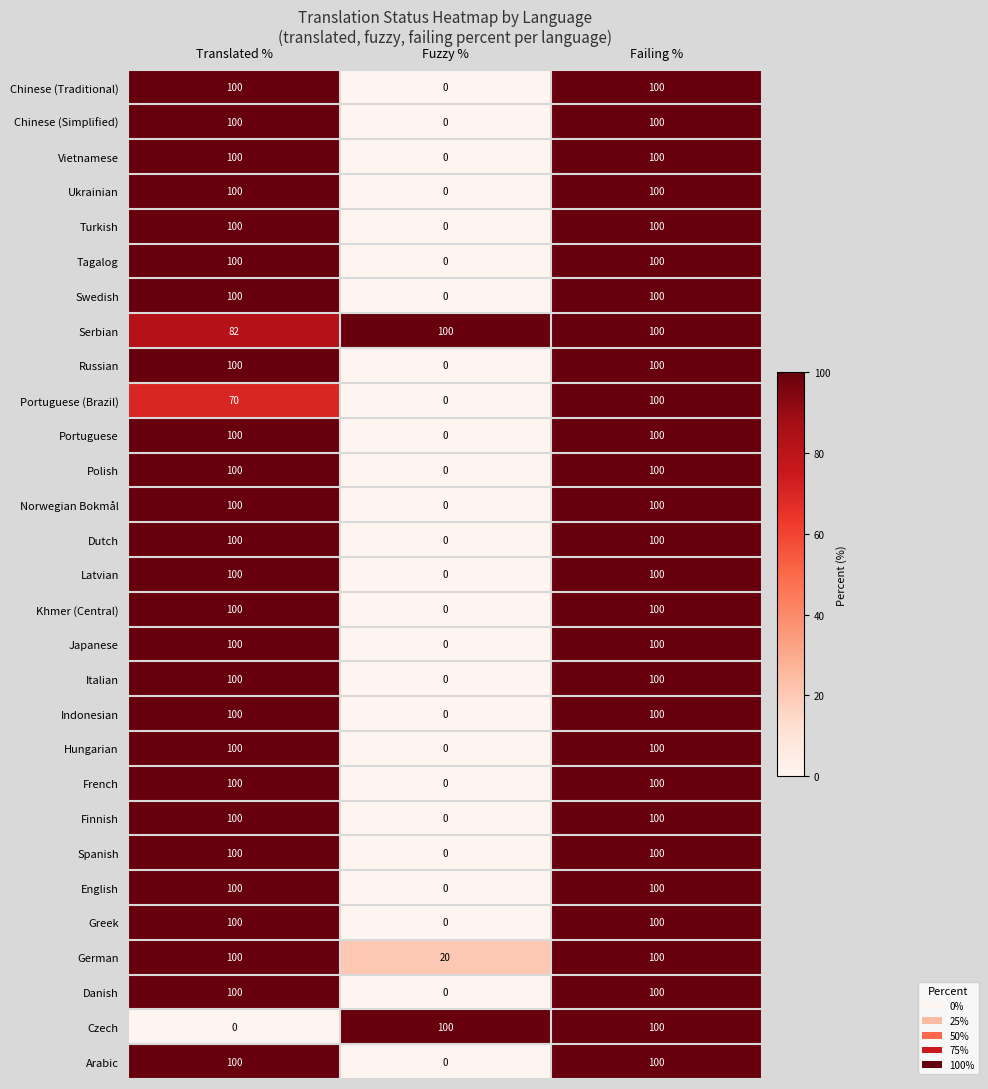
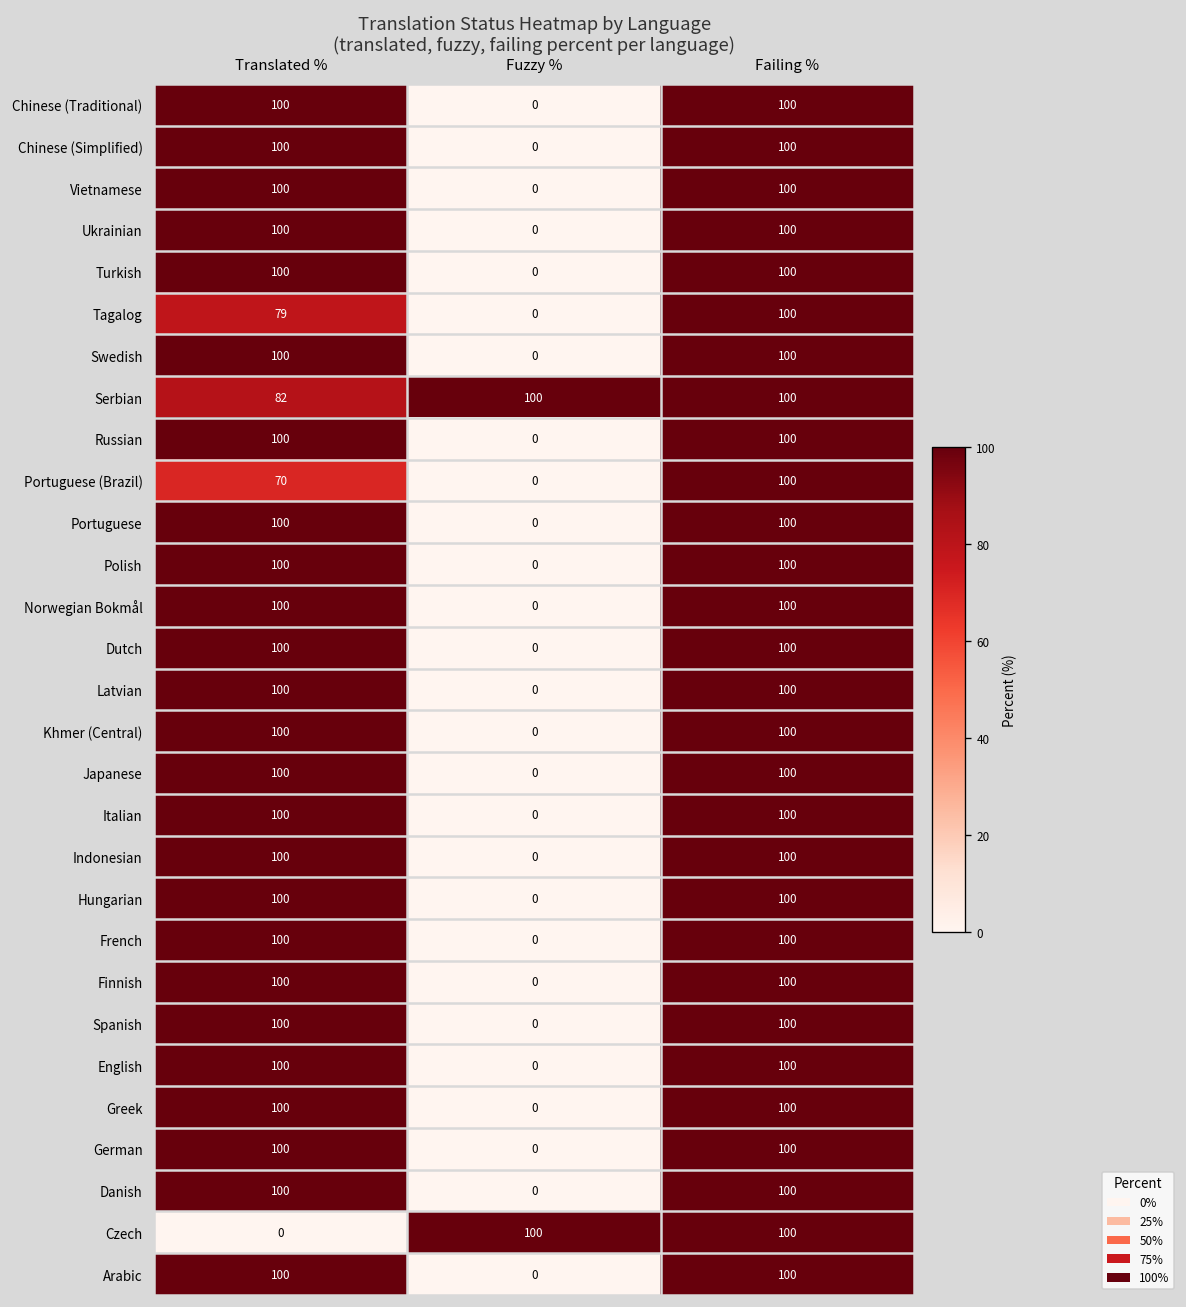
  {
    "Chinese (Traditional)": {
      "Translated %": 100,
      "Fuzzy %": 0,
      "Failing %": 100
    },
    "Chinese (Simplified)": {
      "Translated %": 100,
      "Fuzzy %": 0,
      "Failing %": 100
    },
    "Vietnamese": {
      "Translated %": 100,
      "Fuzzy %": 0,
      "Failing %": 100
    },
    "Ukrainian": {
      "Translated %": 100,
      "Fuzzy %": 0,
      "Failing %": 100
    },
    "Turkish": {
      "Translated %": 100,
      "Fuzzy %": 0,
      "Failing %": 100
    },
    "Tagalog": {
-     "Translated %": 100,
+     "Translated %": 79,
      "Fuzzy %": 0,
      "Failing %": 100
    },
    "Swedish": {
      "Translated %": 100,
      "Fuzzy %": 0,
      "Failing %": 100
    },
    "Serbian": {
      "Translated %": 82,
      "Fuzzy %": 100,
      "Failing %": 100
    },
    "Russian": {
      "Translated %": 100,
      "Fuzzy %": 0,
      "Failing %": 100
    },
    "Portuguese (Brazil)": {
      "Translated %": 70,
      "Fuzzy %": 0,
      "Failing %": 100
    },
    "Portuguese": {
      "Translated %": 100,
      "Fuzzy %": 0,
      "Failing %": 100
    },
    "Polish": {
      "Translated %": 100,
      "Fuzzy %": 0,
      "Failing %": 100
    },
    "Norwegian Bokmål": {
      "Translated %": 100,
      "Fuzzy %": 0,
      "Failing %": 100
    },
    "Dutch": {
      "Translated %": 100,
      "Fuzzy %": 0,
      "Failing %": 100
    },
    "Latvian": {
      "Translated %": 100,
      "Fuzzy %": 0,
      "Failing %": 100
    },
    "Khmer (Central)": {
      "Translated %": 100,
      "Fuzzy %": 0,
      "Failing %": 100
    },
    "Japanese": {
      "Translated %": 100,
      "Fuzzy %": 0,
      "Failing %": 100
    },
    "Italian": {
      "Translated %": 100,
      "Fuzzy %": 0,
      "Failing %": 100
    },
    "Indonesian": {
      "Translated %": 100,
      "Fuzzy %": 0,
      "Failing %": 100
    },
    "Hungarian": {
      "Translated %": 100,
      "Fuzzy %": 0,
      "Failing %": 100
    },
    "French": {
      "Translated %": 100,
      "Fuzzy %": 0,
      "Failing %": 100
    },
    "Finnish": {
      "Translated %": 100,
      "Fuzzy %": 0,
      "Failing %": 100
    },
    "Spanish": {
      "Translated %": 100,
      "Fuzzy %": 0,
      "Failing %": 100
    },
    "English": {
      "Translated %": 100,
      "Fuzzy %": 0,
      "Failing %": 100
    },
    "Greek": {
      "Translated %": 100,
      "Fuzzy %": 0,
      "Failing %": 100
    },
    "German": {
      "Translated %": 100,
-     "Fuzzy %": 20,
+     "Fuzzy %": 0,
      "Failing %": 100
    },
    "Danish": {
      "Translated %": 100,
      "Fuzzy %": 0,
      "Failing %": 100
    },
    "Czech": {
      "Translated %": 0,
      "Fuzzy %": 100,
      "Failing %": 100
    },
    "Arabic": {
      "Translated %": 100,
      "Fuzzy %": 0,
      "Failing %": 100
    }
  }
